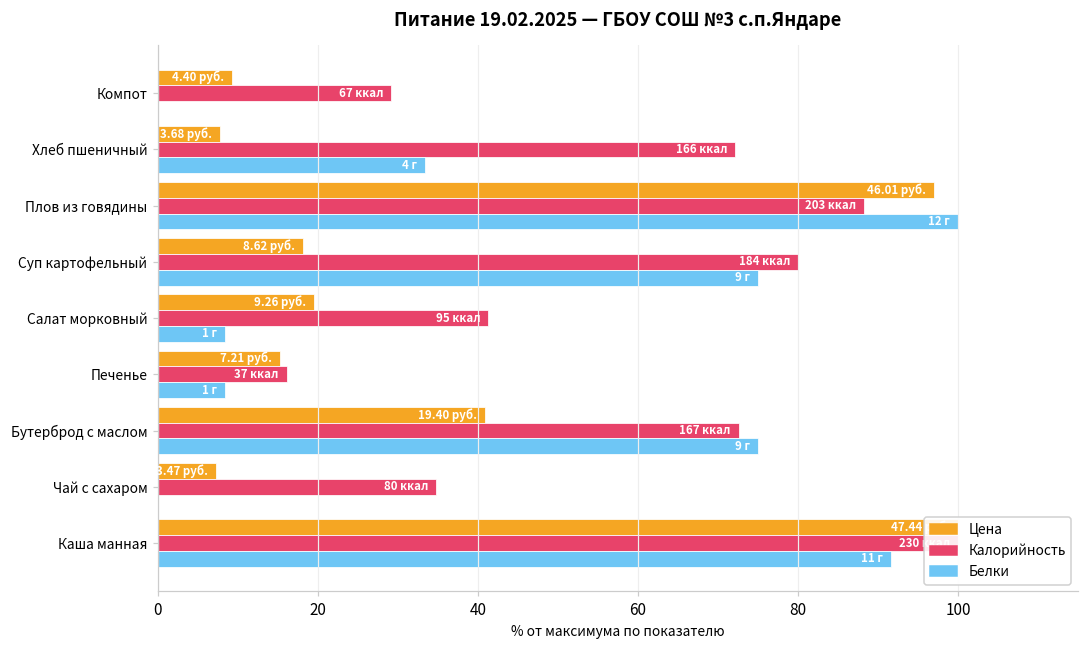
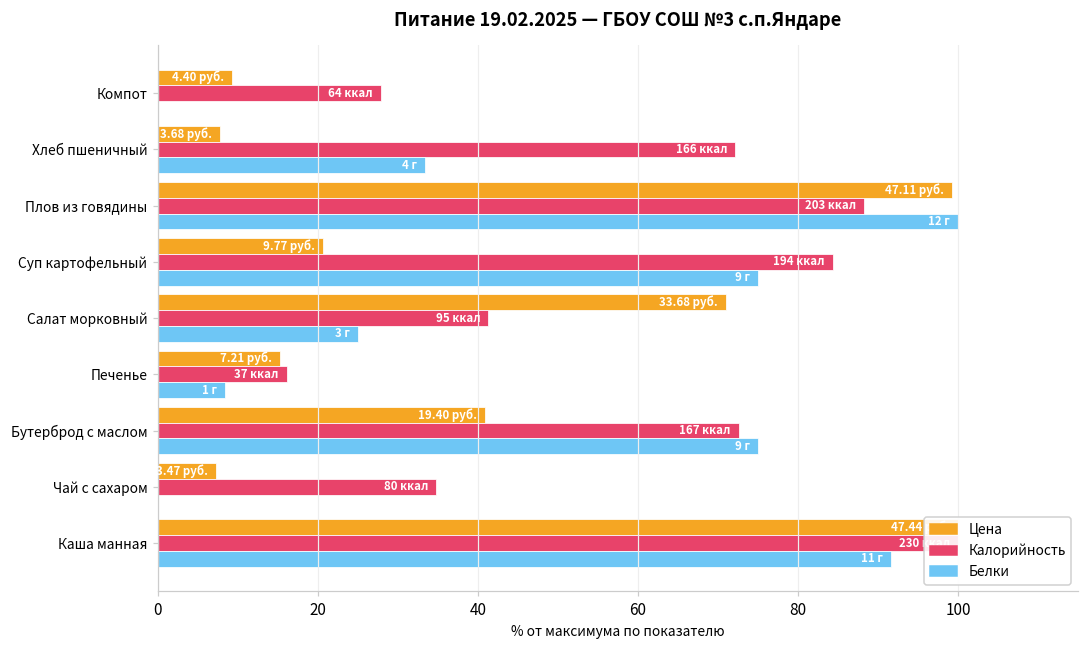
  {
    "Цена": {
-     "Плов из говядины": 46.01,
-     "Суп картофельный": 8.62,
-     "Салат морковный": 9.26
+     "Плов из говядины": 47.11,
+     "Суп картофельный": 9.77,
+     "Салат морковный": 33.68
    },
    "Калорийность": {
-     "Компот": 67,
-     "Суп картофельный": 184
+     "Компот": 64,
+     "Суп картофельный": 194
    },
    "Белки": {
-     "Салат морковный": 1
+     "Салат морковный": 3
    }
  }
